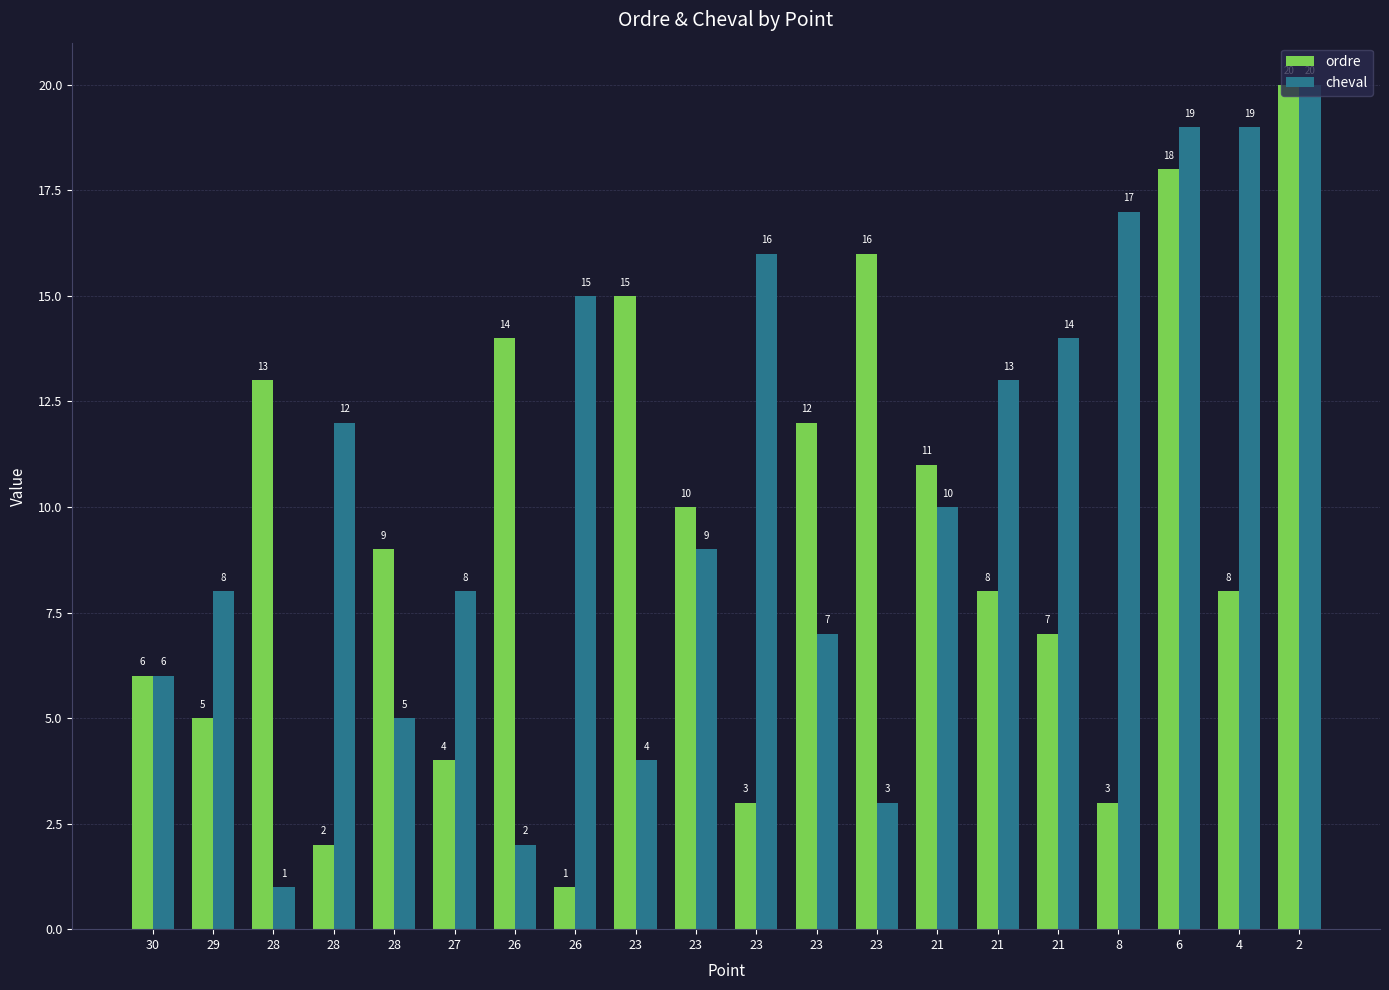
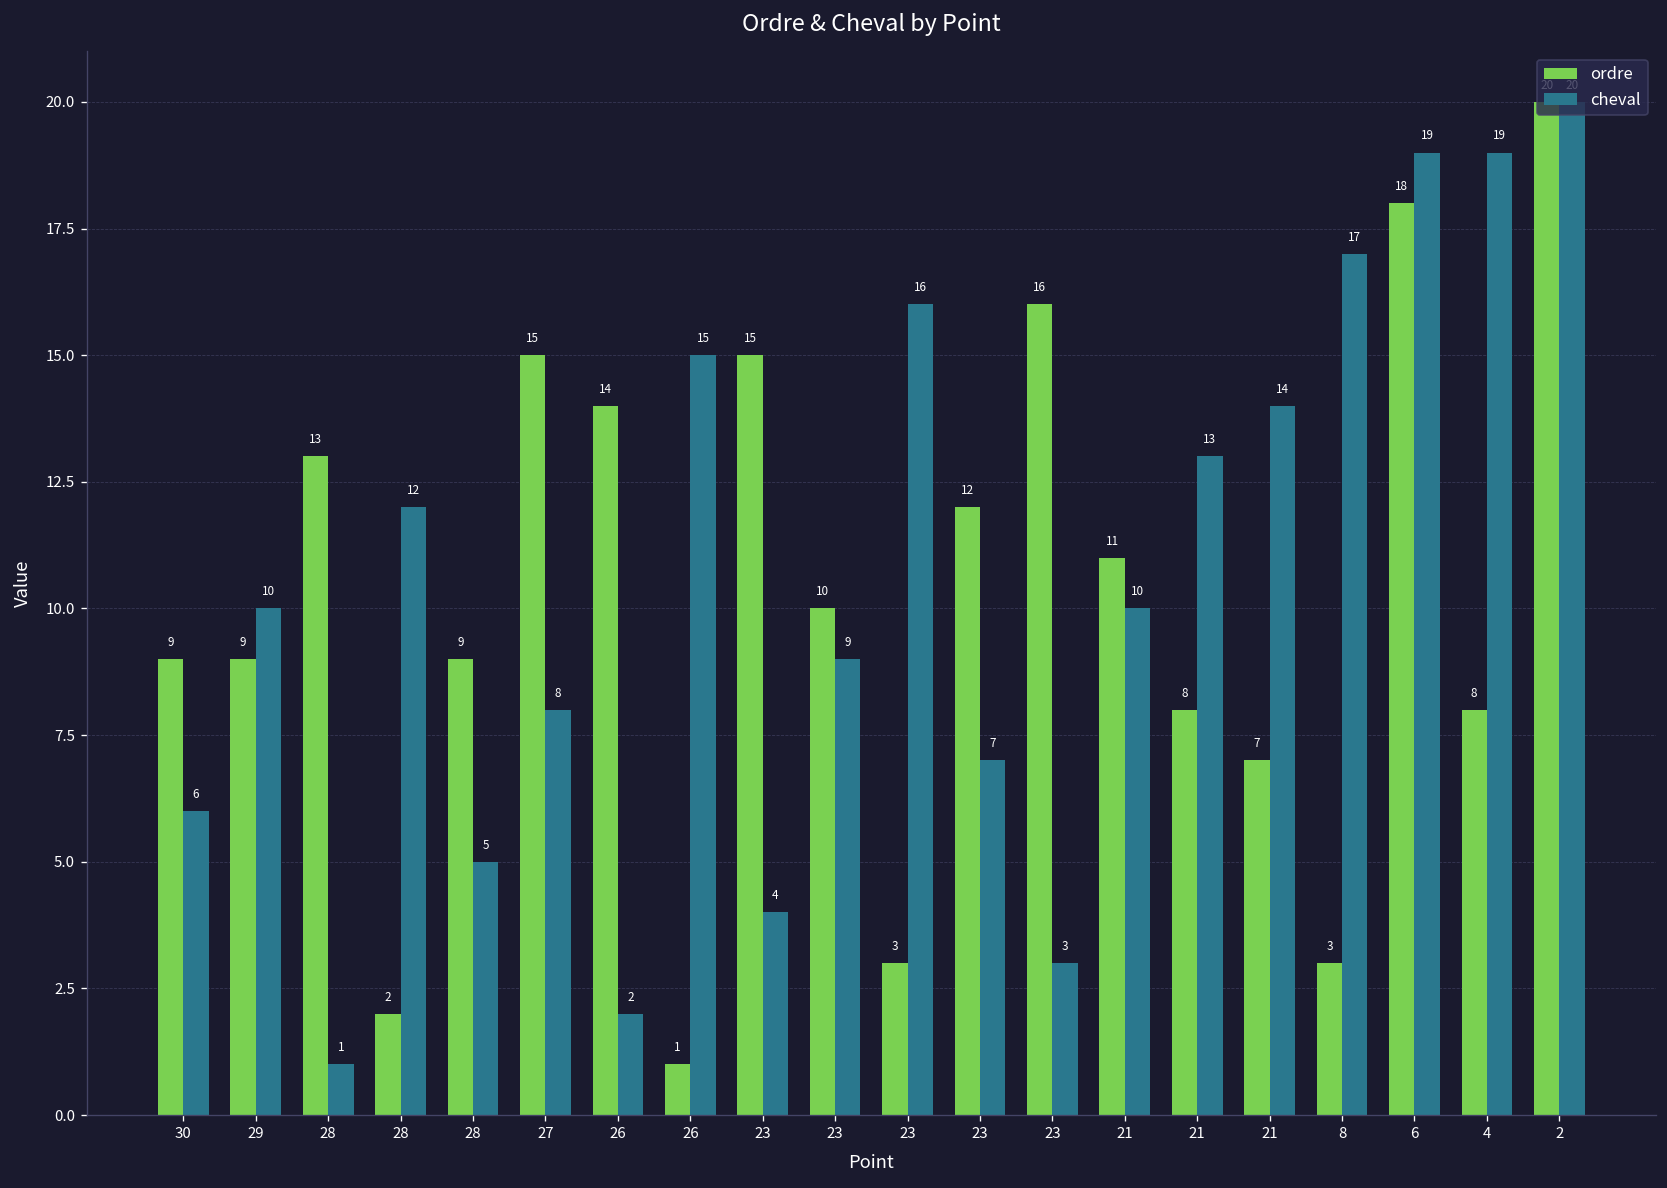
  {
    "ordre": {
-     "30": 6,
-     "29": 5,
-     "27": 4,
+     "30": 9,
+     "29": 9,
+     "27": 15,
      "8": 3,
      "6": 18,
      "4": 8
    },
    "cheval": {
      "30": 6,
-     "29": 8,
+     "29": 10,
      "27": 8,
      "8": 17,
      "6": 19,
      "4": 19
    }
  }
